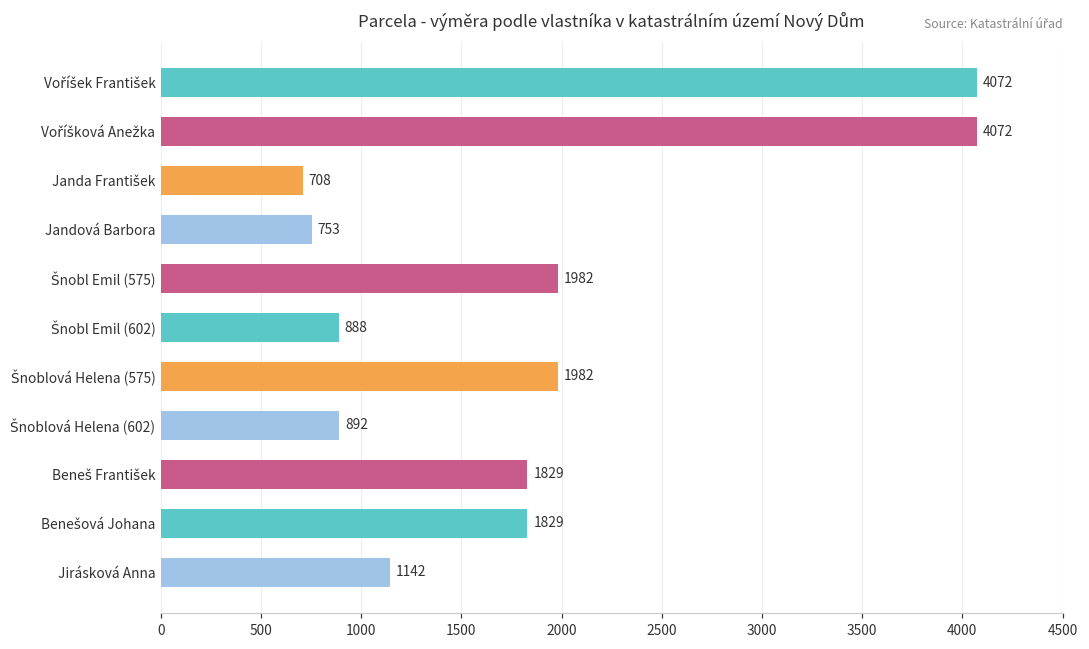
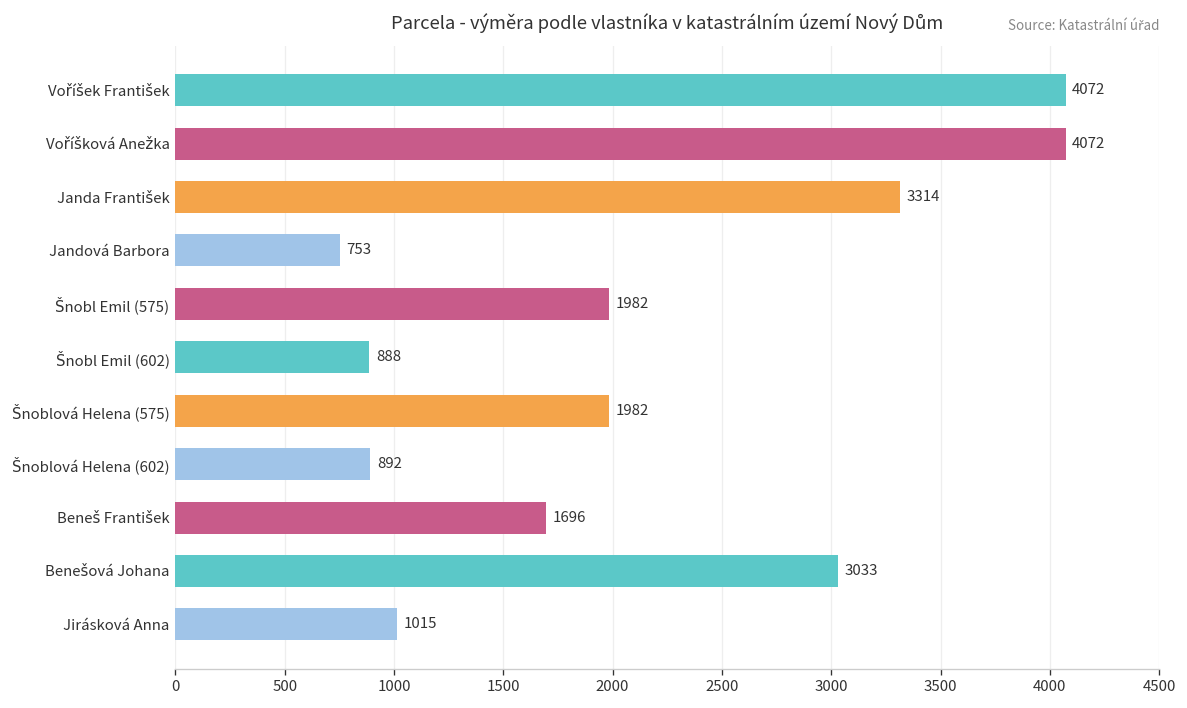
  {
    "Voříšek František": 4072,
    "Voříšková Anežka": 4072,
-   "Janda František": 708,
+   "Janda František": 3314,
    "Jandová Barbora": 753,
    "Šnobl Emil (575)": 1982,
    "Šnobl Emil (602)": 888,
    "Šnoblová Helena (575)": 1982,
    "Šnoblová Helena (602)": 892,
-   "Beneš František": 1829,
-   "Benešová Johana": 1829,
-   "Jirásková Anna": 1142
+   "Beneš František": 1696,
+   "Benešová Johana": 3033,
+   "Jirásková Anna": 1015
  }
